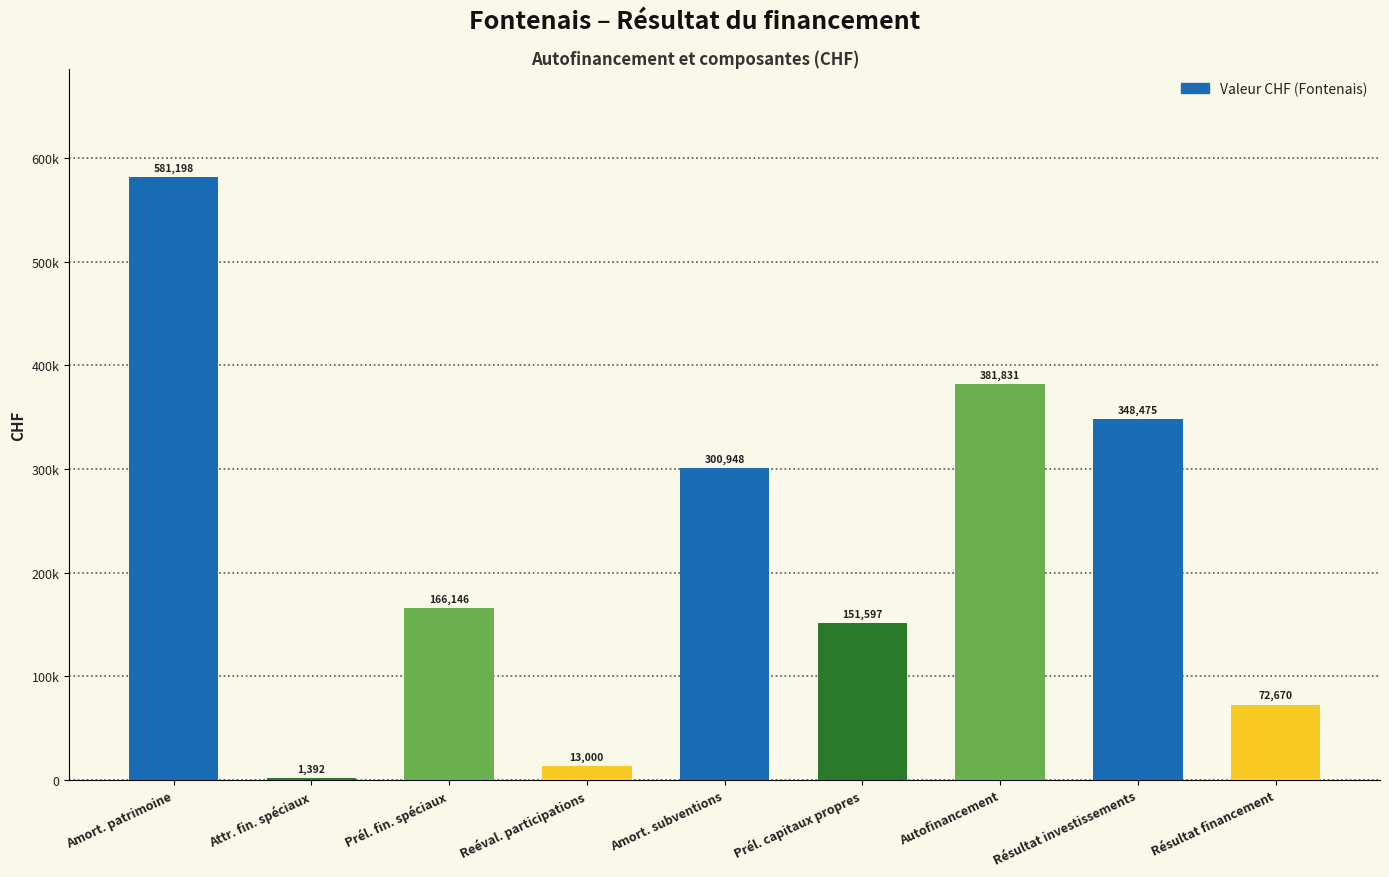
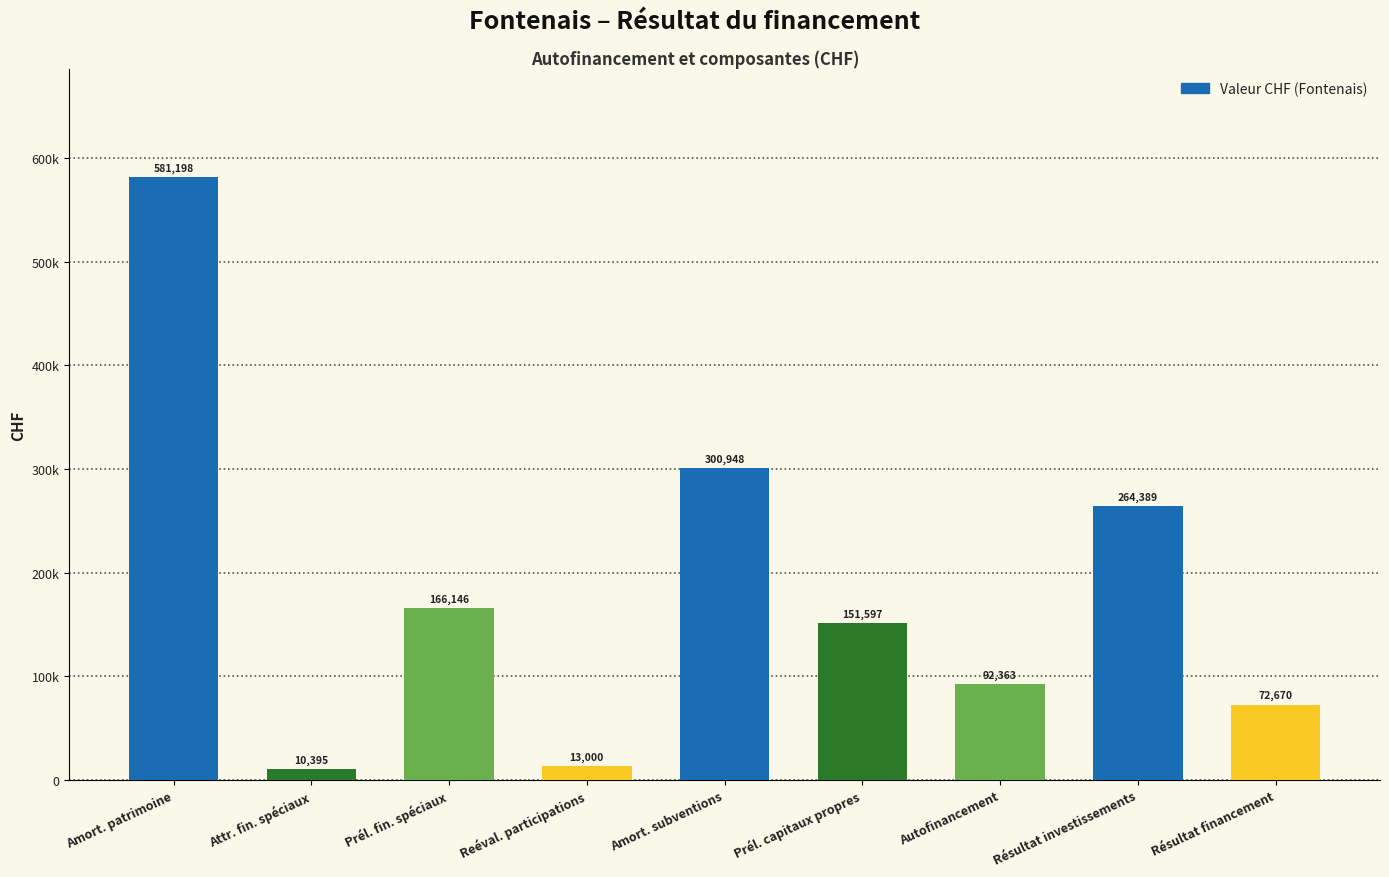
  {
    "Amort. patrimoine": "581,198",
-   "Attr. fin. spéciaux": "1,392",
+   "Attr. fin. spéciaux": "10,395",
    "Prél. fin. spéciaux": "166,146",
    "Reéval. participations": "13,000",
    "Amort. subventions": "300,948",
    "Prél. capitaux propres": "151,597",
-   "Autofinancement": "381,831",
-   "Résultat investissements": "348,475",
+   "Autofinancement": "92,363",
+   "Résultat investissements": "264,389",
    "Résultat financement": "72,670"
  }
